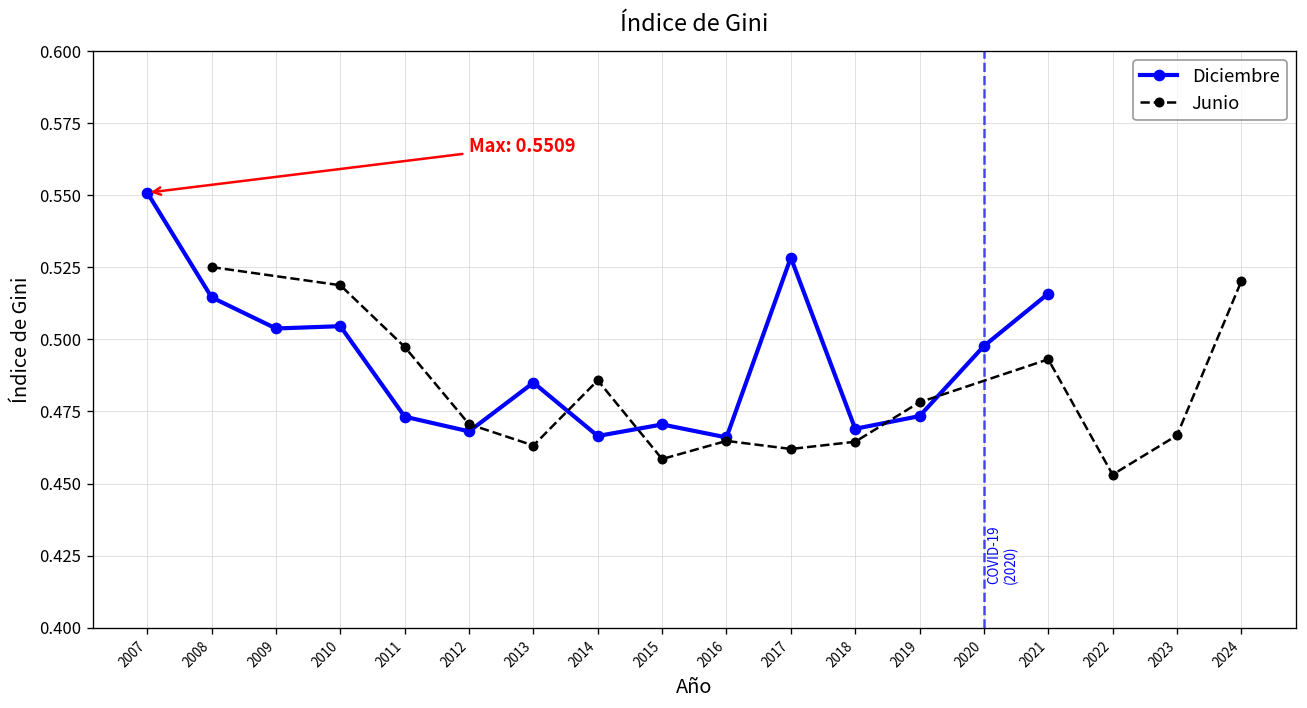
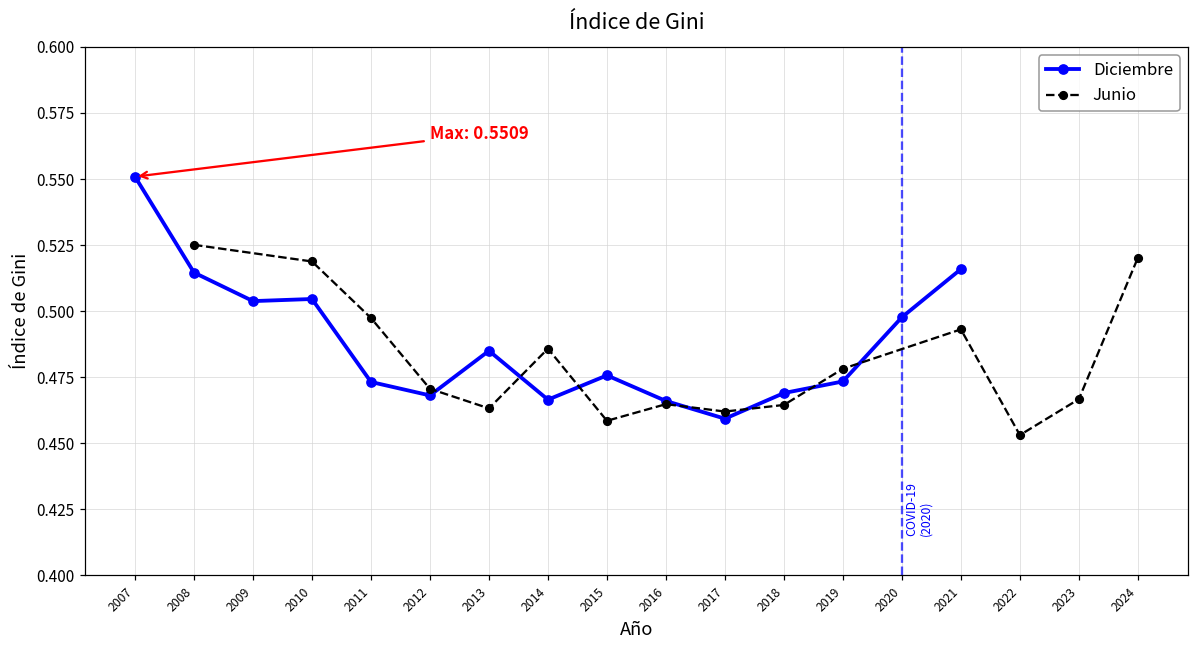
  {
    "Diciembre": {
      "2008": 0.515,
      "2009": 0.504,
      "2010": 0.505,
      "2011": 0.473,
      "2012": 0.468,
      "2013": 0.485,
      "2014": 0.467,
-     "2015": 0.471,
+     "2015": 0.476,
      "2016": 0.466,
-     "2017": 0.528,
+     "2017": 0.459,
      "2018": 0.469,
      "2019": 0.473,
      "2020": 0.498,
      "2021": 0.516
    },
    "Junio": {
      "2008": 0.525,
      "2010": 0.519,
      "2011": 0.497,
      "2012": 0.471,
      "2013": 0.463,
      "2014": 0.486,
      "2015": 0.459,
      "2016": 0.465,
      "2017": 0.462,
      "2018": 0.465,
      "2019": 0.478,
      "2021": 0.493,
      "2022": 0.453,
      "2023": 0.467,
      "2024": 0.520
    }
  }
